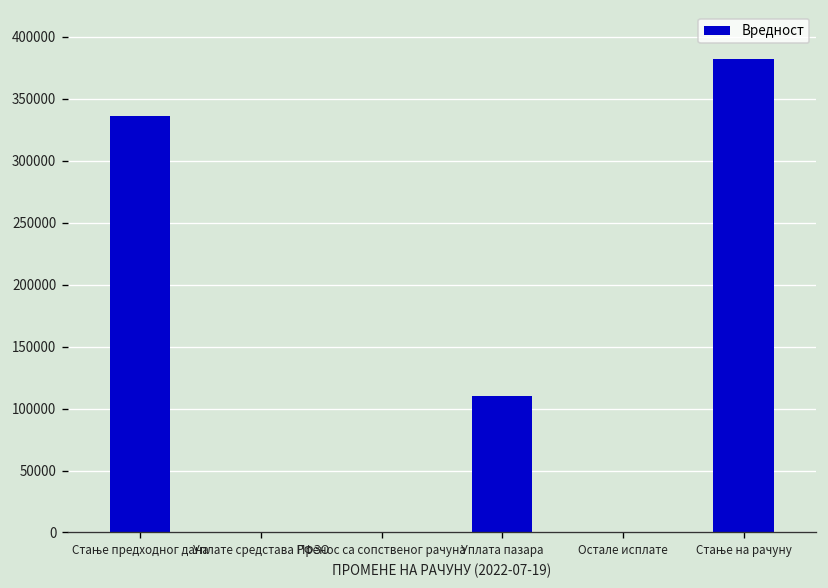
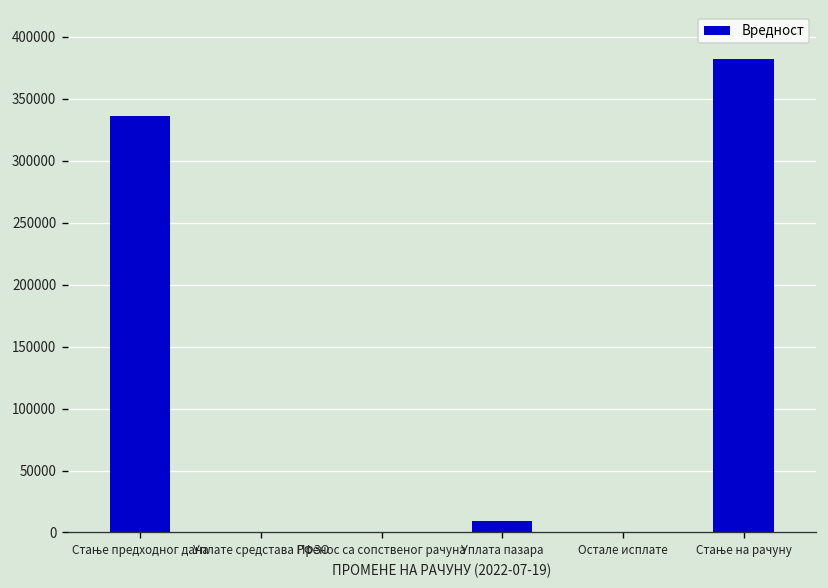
  {
    "Стање предходног дана": 336000,
-   "Уплата пазара": 110000,
+   "Уплата пазара": 9000,
    "Остале исплате": 0,
    "Стање на рачуну": 382000
  }
